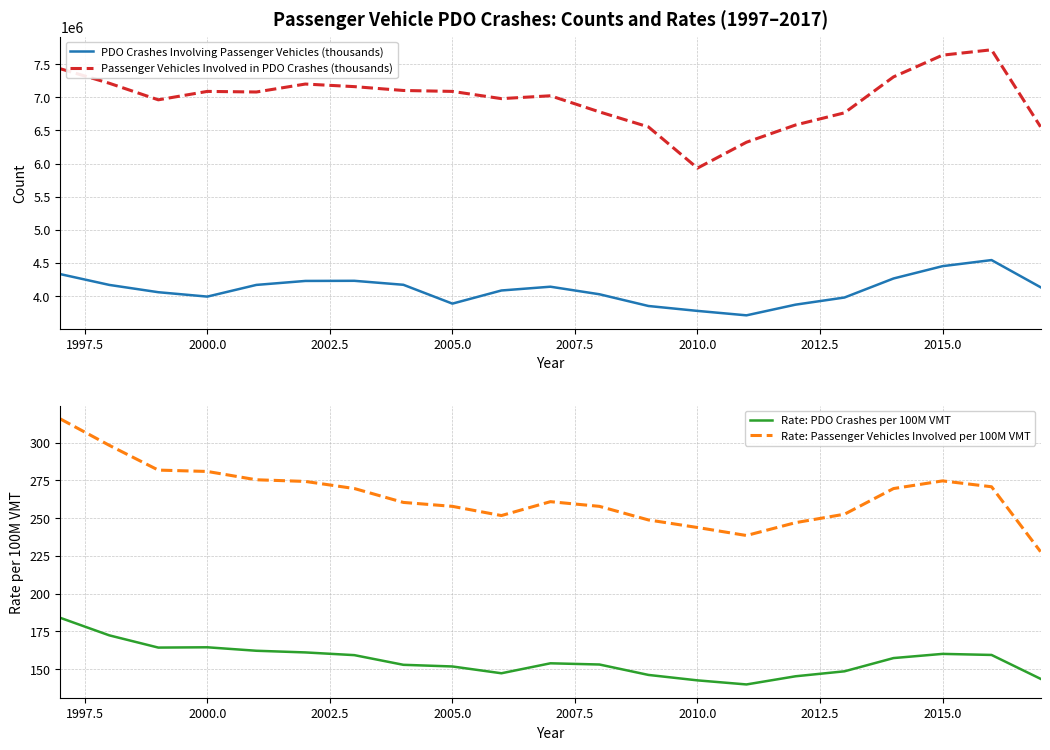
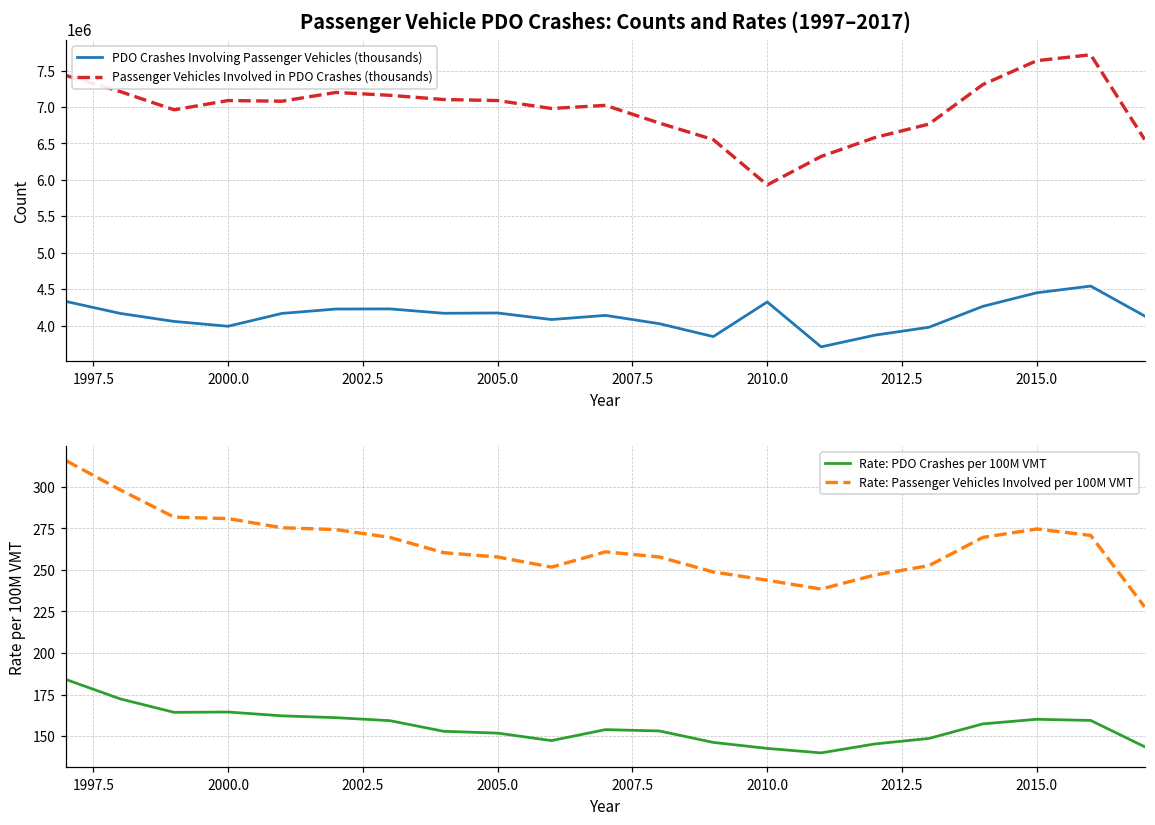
  {
    "Passenger Vehicle PDO Crashes: Counts and Rates (1997–2017)": {
      "PDO Crashes Involving Passenger Vehicles (thousands)": {
        "2000.0": 4000000,
-       "2005.0": 3900000,
-       "2010.0": 3800000,
+       "2005.0": 4200000,
+       "2010.0": 4300000,
        "2015.0": 4500000
      },
      "Passenger Vehicles Involved in PDO Crashes (thousands)": {
        "2000.0": 7100000,
        "2005.0": 7100000,
        "2010.0": 5900000,
        "2015.0": 7600000
      }
    }
  }
